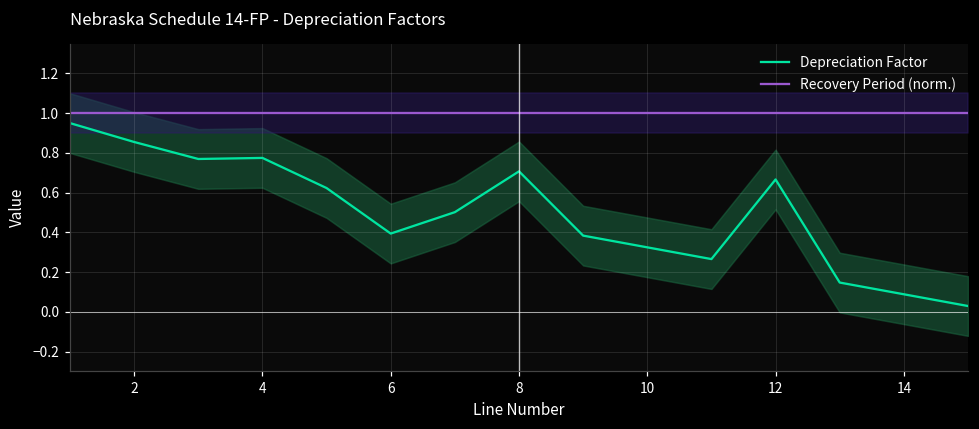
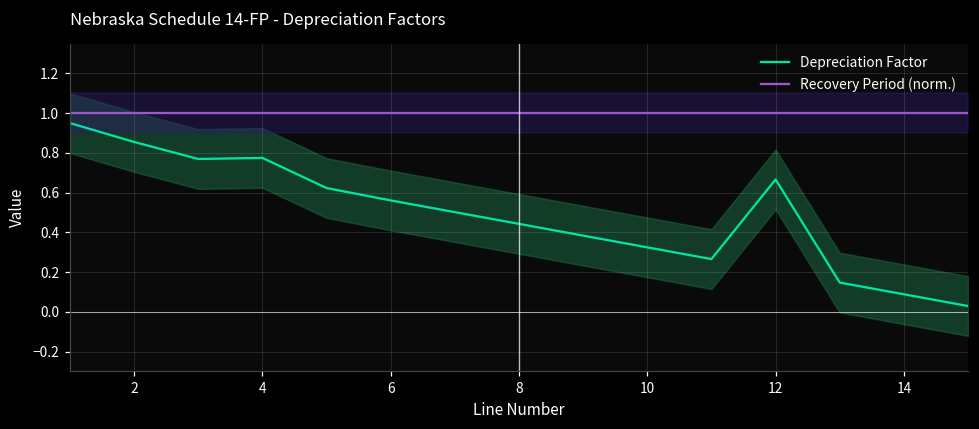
  {
    "Depreciation Factor": {
      "2": 0.86,
      "4": 0.77,
-     "6": 0.39,
-     "8": 0.71,
+     "6": 0.56,
+     "8": 0.44,
      "10": 0.32,
      "12": 0.67,
      "14": 0.09
    },
    "Recovery Period (norm.)": {
      "4": 1.00,
      "6": 1.00,
      "8": 1.00,
      "10": 1.00,
      "12": 1.00,
      "14": 1.00
    }
  }
